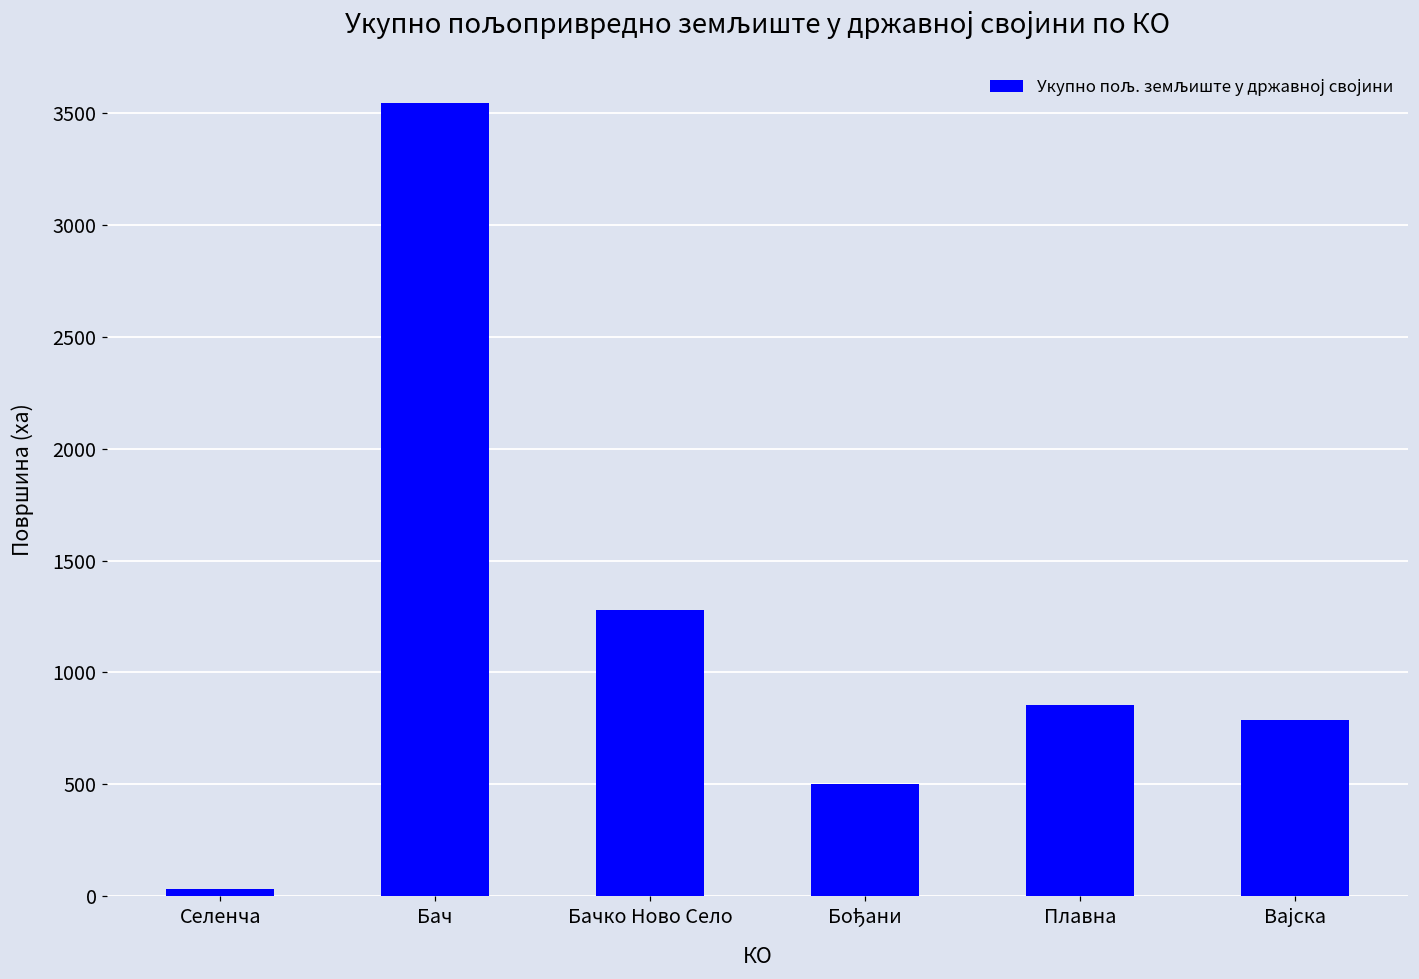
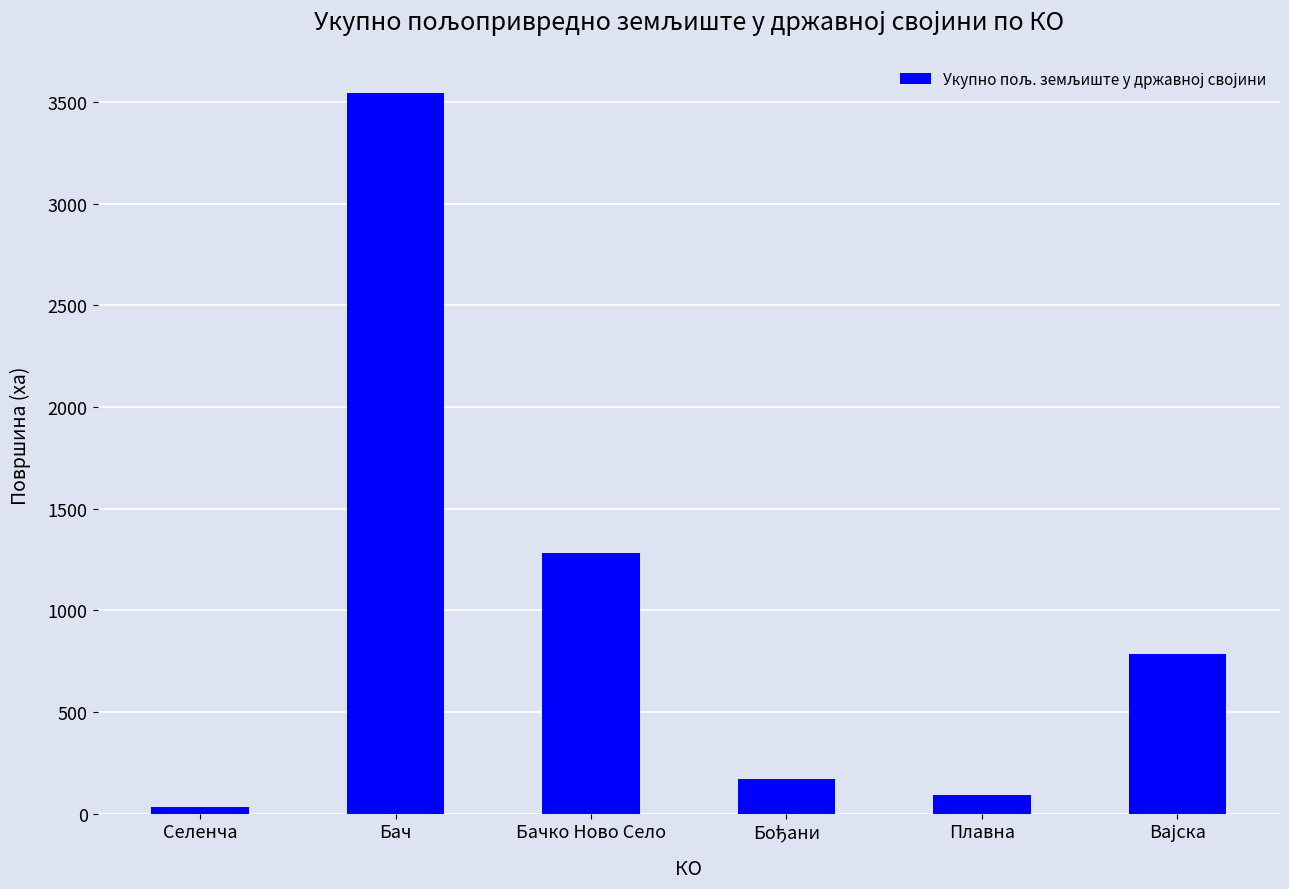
  {
    "Селенча": 30,
    "Бач": 3550,
    "Бачко Ново Село": 1280,
-   "Бођани": 500,
-   "Плавна": 850,
+   "Бођани": 170,
+   "Плавна": 90,
    "Вајска": 790
  }
